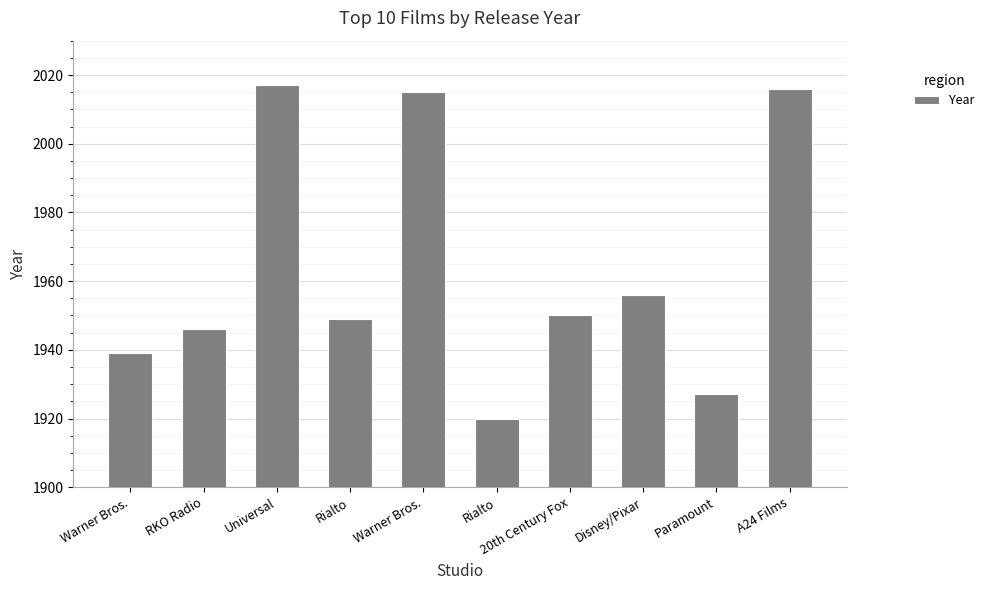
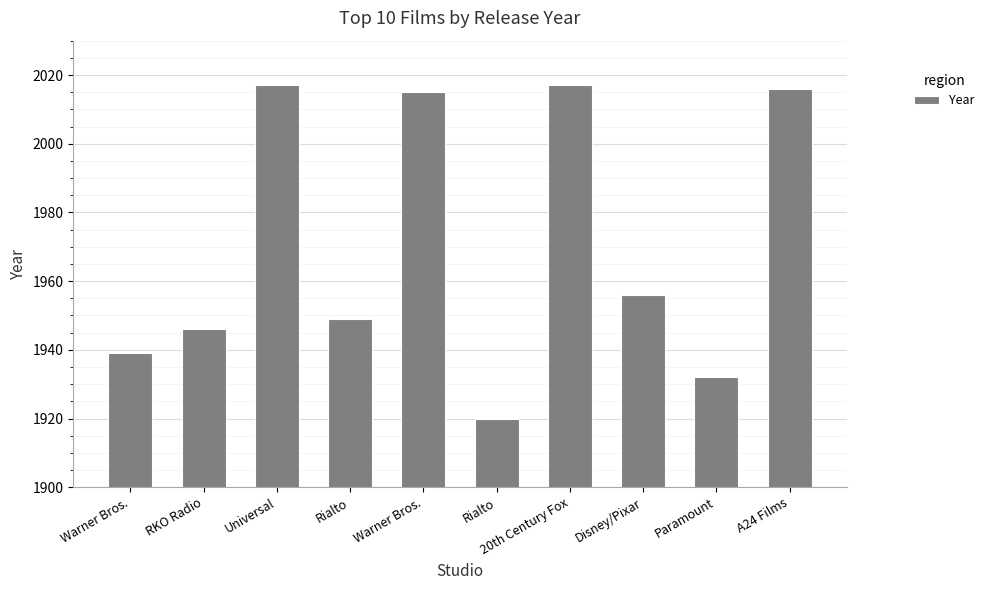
  {
    "RKO Radio": 1946,
    "Universal": 2017,
-   "20th Century Fox": 1950,
+   "20th Century Fox": 2017,
    "Disney/Pixar": 1956,
-   "Paramount": 1927,
+   "Paramount": 1932,
    "A24 Films": 2016
  }
